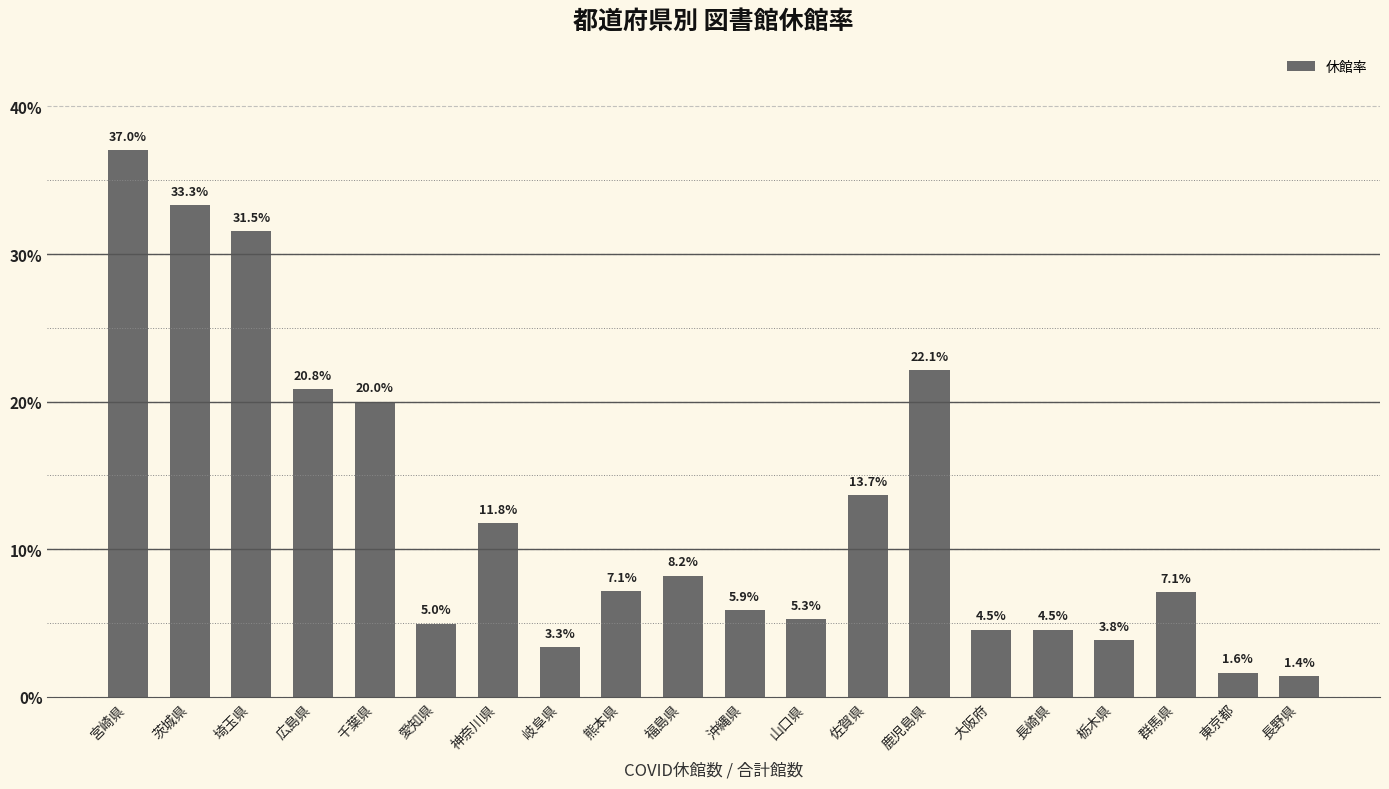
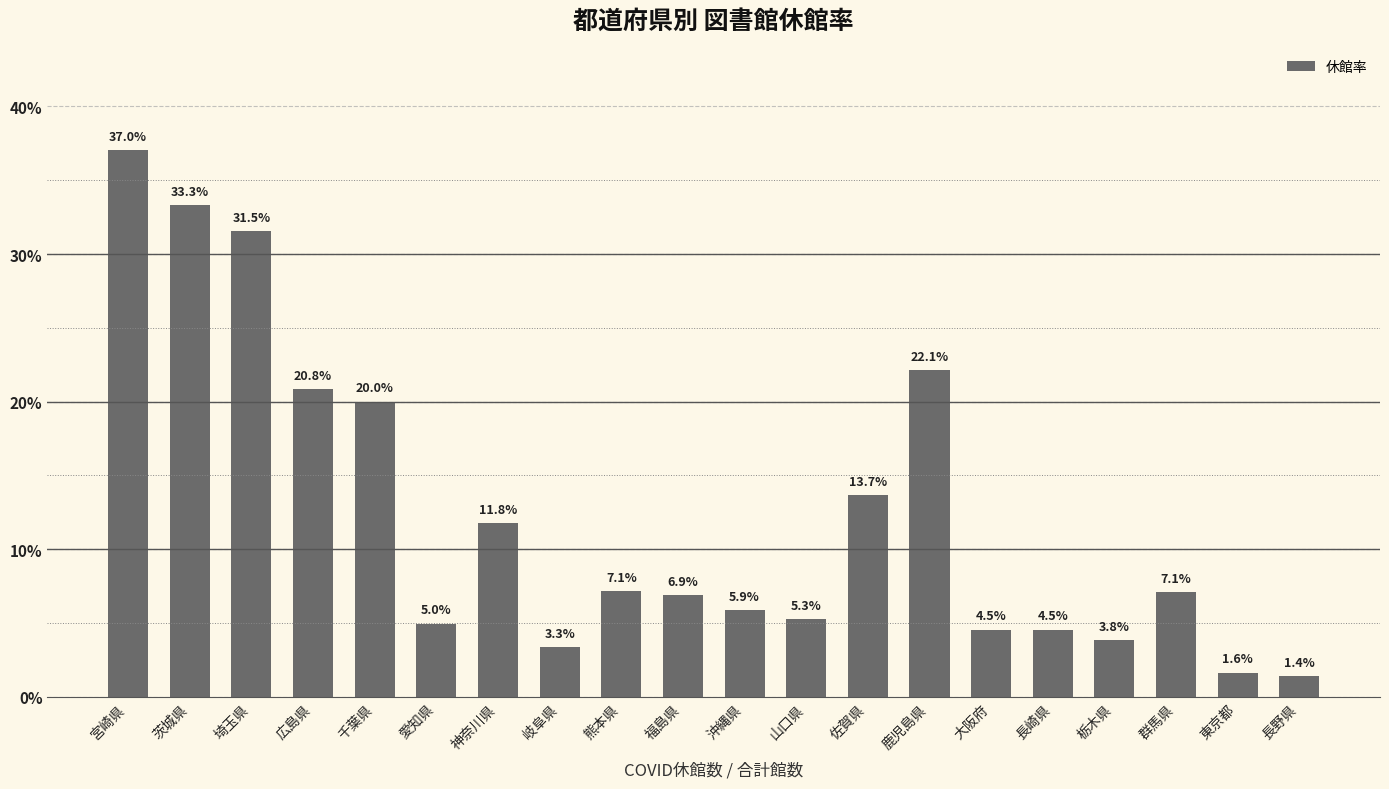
  {
    "宮崎県": "37.0%",
    "茨城県": "33.3%",
    "埼玉県": "31.5%",
    "広島県": "20.8%",
    "千葉県": "20.0%",
    "愛知県": "5.0%",
    "神奈川県": "11.8%",
    "岐阜県": "3.3%",
    "熊本県": "7.1%",
-   "福島県": "8.2%",
+   "福島県": "6.9%",
    "沖縄県": "5.9%",
    "山口県": "5.3%",
    "佐賀県": "13.7%",
    "鹿児島県": "22.1%",
    "大阪府": "4.5%",
    "長崎県": "4.5%",
    "栃木県": "3.8%",
    "群馬県": "7.1%",
    "東京都": "1.6%",
    "長野県": "1.4%"
  }
